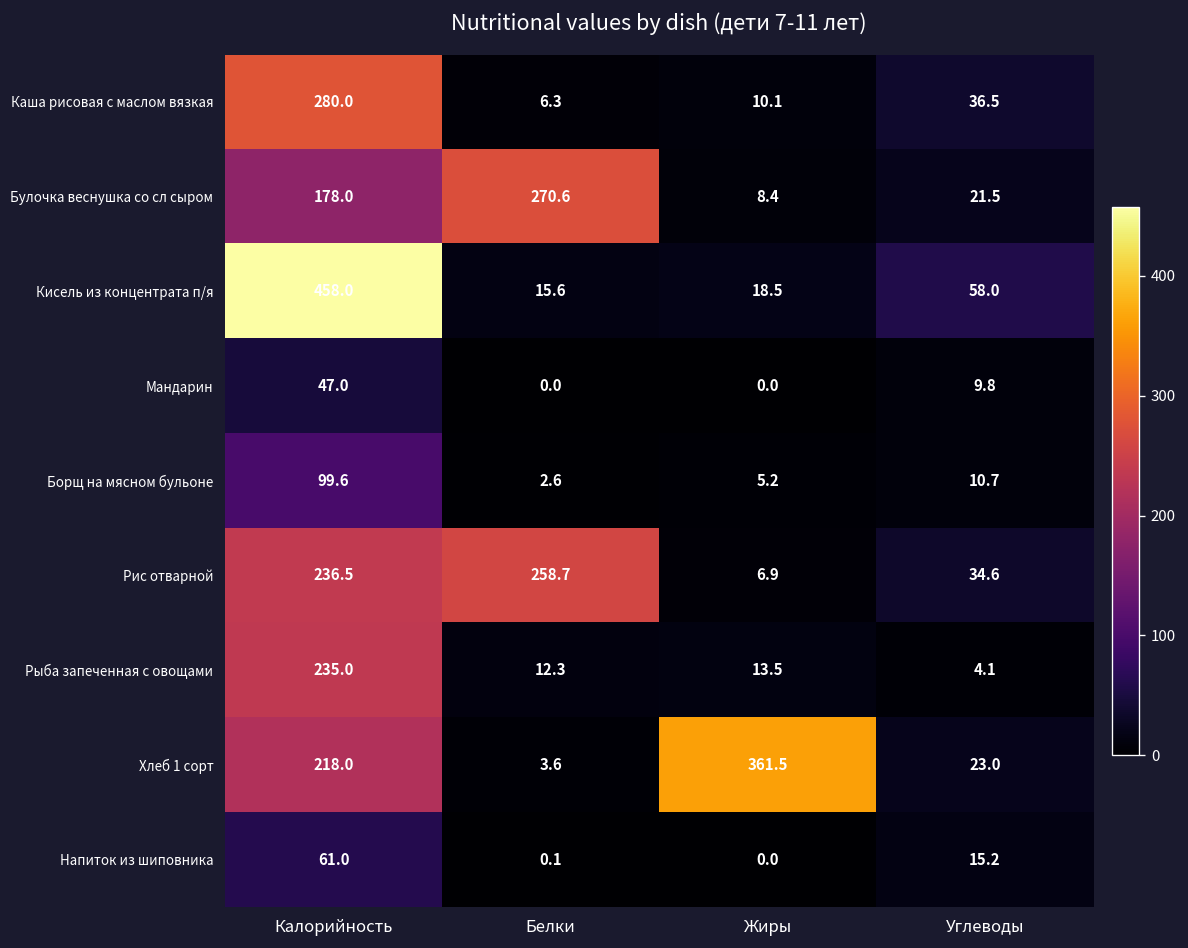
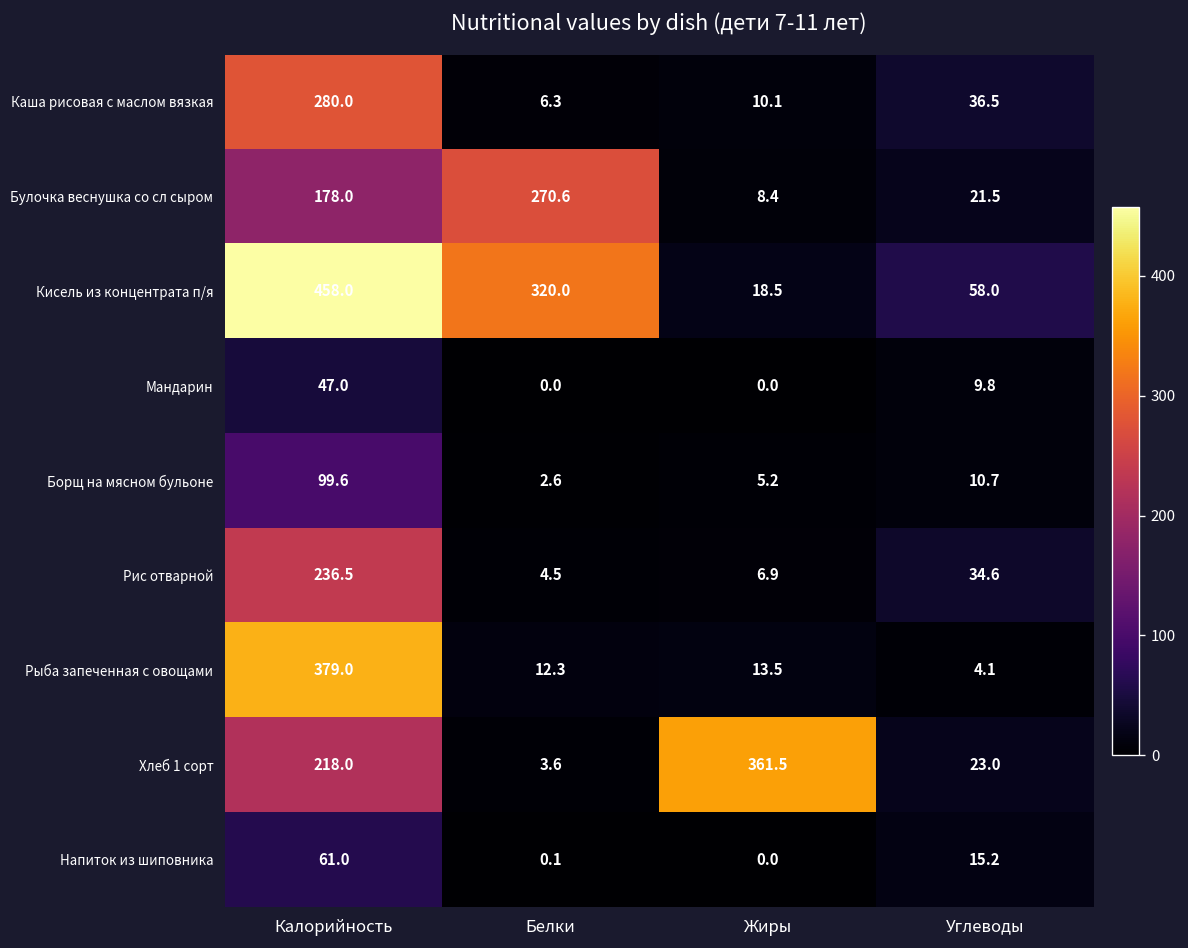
  {
    "Каша рисовая с маслом вязкая": {
      "Калорийность": 280.0,
      "Белки": 6.3,
      "Жиры": 10.1,
      "Углеводы": 36.5
    },
    "Булочка веснушка со сл сыром": {
      "Калорийность": 178.0,
      "Белки": 270.6,
      "Жиры": 8.4,
      "Углеводы": 21.5
    },
    "Кисель из концентрата п/я": {
      "Калорийность": 458.0,
-     "Белки": 15.6,
+     "Белки": 320.0,
      "Жиры": 18.5,
      "Углеводы": 58.0
    },
    "Мандарин": {
      "Калорийность": 47.0,
      "Белки": 0.0,
      "Жиры": 0.0,
      "Углеводы": 9.8
    },
    "Борщ на мясном бульоне": {
      "Калорийность": 99.6,
      "Белки": 2.6,
      "Жиры": 5.2,
      "Углеводы": 10.7
    },
    "Рис отварной": {
      "Калорийность": 236.5,
-     "Белки": 258.7,
+     "Белки": 4.5,
      "Жиры": 6.9,
      "Углеводы": 34.6
    },
    "Рыба запеченная с овощами": {
-     "Калорийность": 235.0,
+     "Калорийность": 379.0,
      "Белки": 12.3,
      "Жиры": 13.5,
      "Углеводы": 4.1
    },
    "Хлеб 1 сорт": {
      "Калорийность": 218.0,
      "Белки": 3.6,
      "Жиры": 361.5,
      "Углеводы": 23.0
    },
    "Напиток из шиповника": {
      "Калорийность": 61.0,
      "Белки": 0.1,
      "Жиры": 0.0,
      "Углеводы": 15.2
    }
  }
